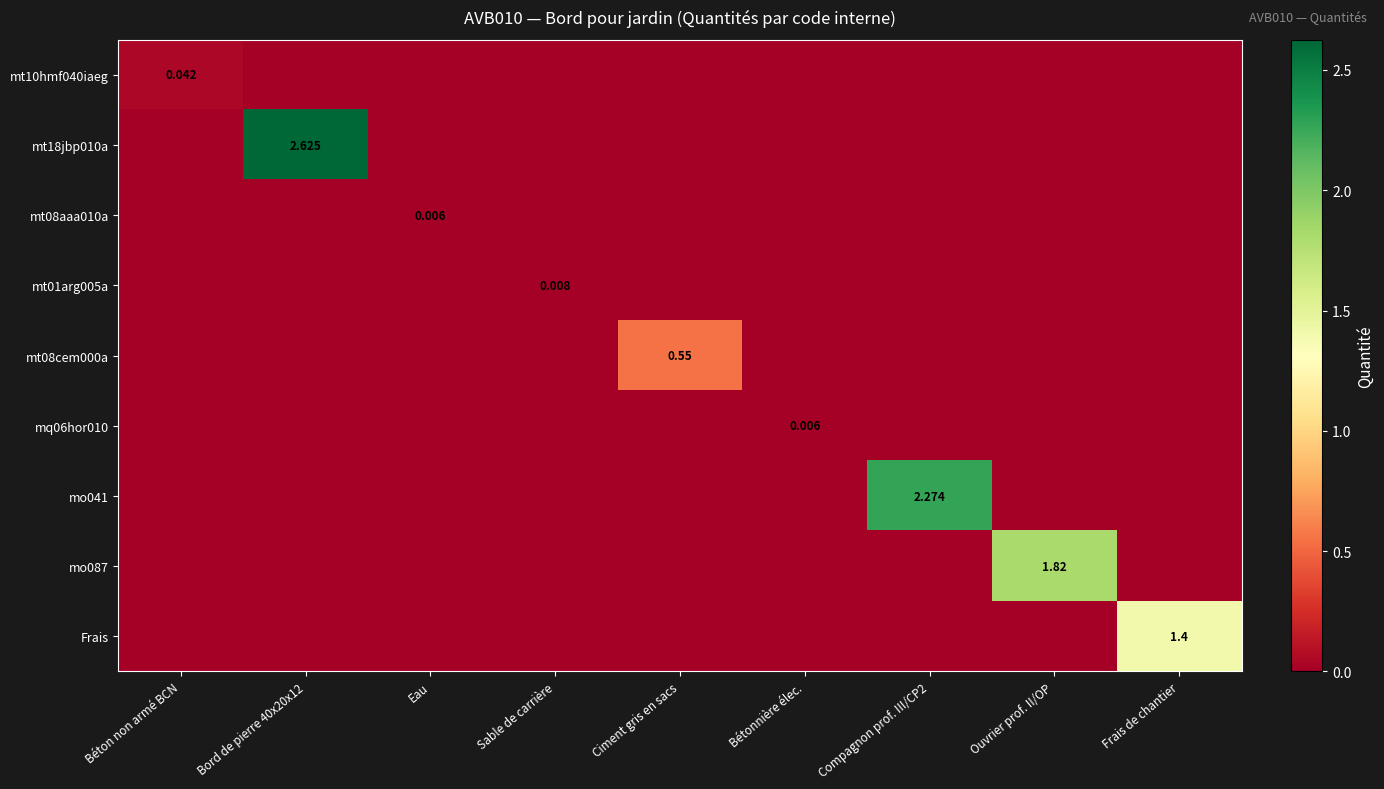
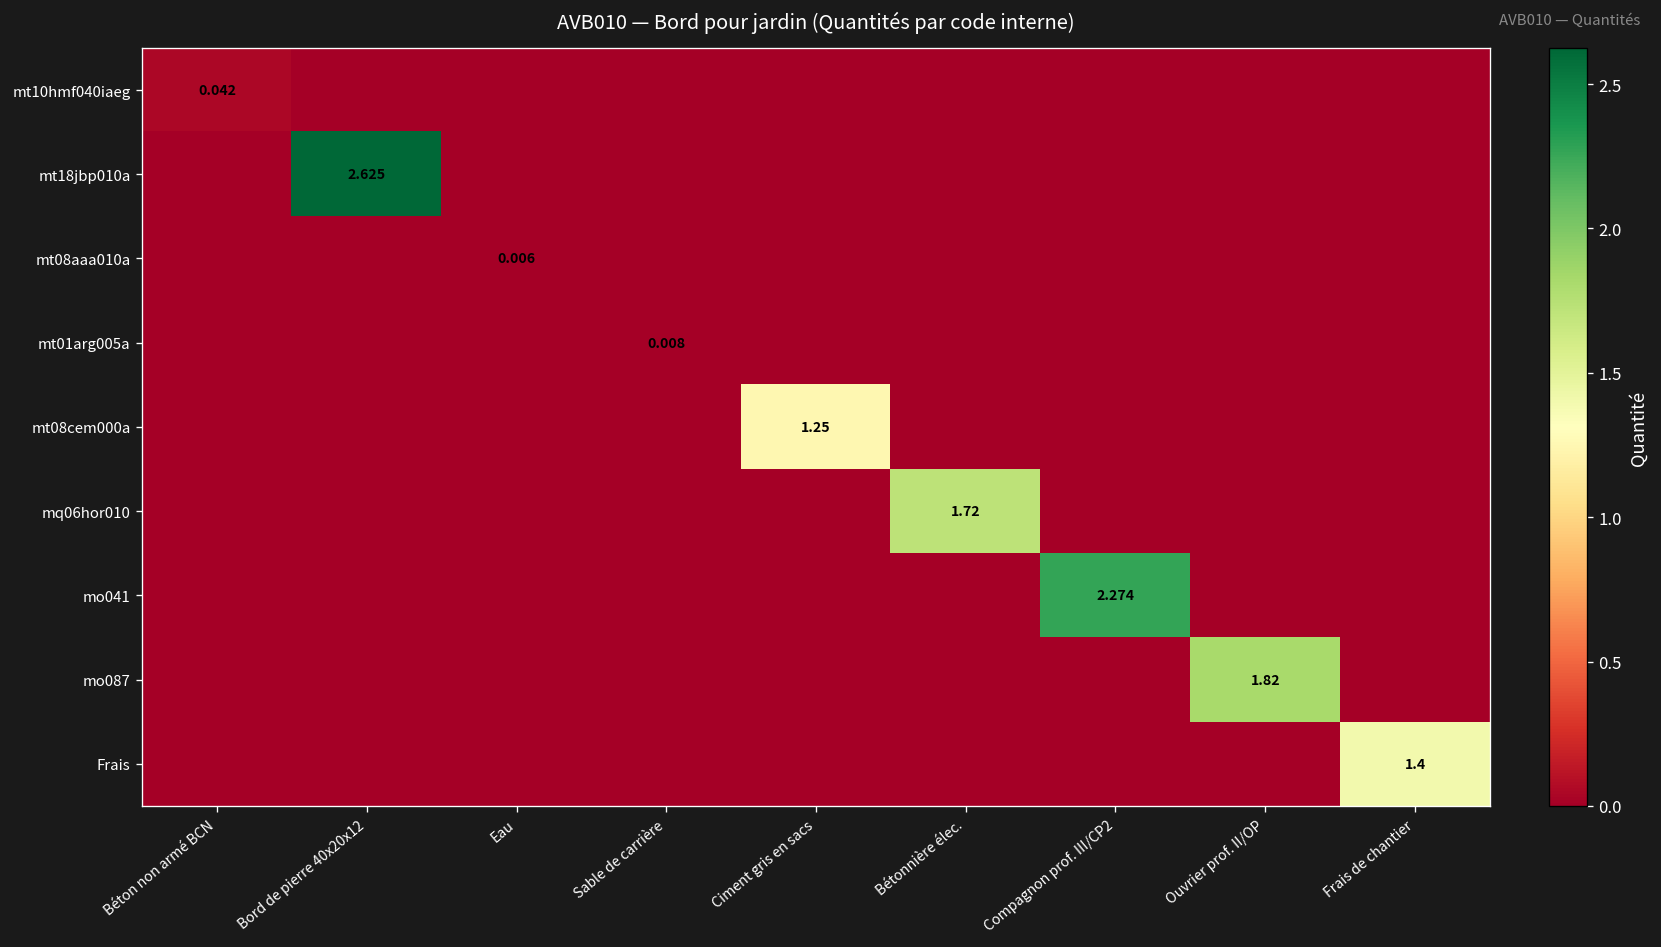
  {
    "mt10hmf040iaeg": {
      "Béton non armé BCN": 0.042
    },
    "mt18jbp010a": {
      "Bord de pierre 40x20x12": 2.625
    },
    "mt08aaa010a": {
      "Eau": 0.006
    },
    "mt01arg005a": {
      "Sable de carrière": 0.008
    },
    "mt08cem000a": {
-     "Ciment gris en sacs": 0.55
+     "Ciment gris en sacs": 1.25
    },
    "mq06hor010": {
-     "Bétonnière élec.": 0.006
+     "Bétonnière élec.": 1.72
    },
    "mo041": {
      "Compagnon prof. III/CP2": 2.274
    },
    "mo087": {
      "Ouvrier prof. II/OP": 1.82
    },
    "Frais": {
      "Frais de chantier": 1.4
    }
  }
